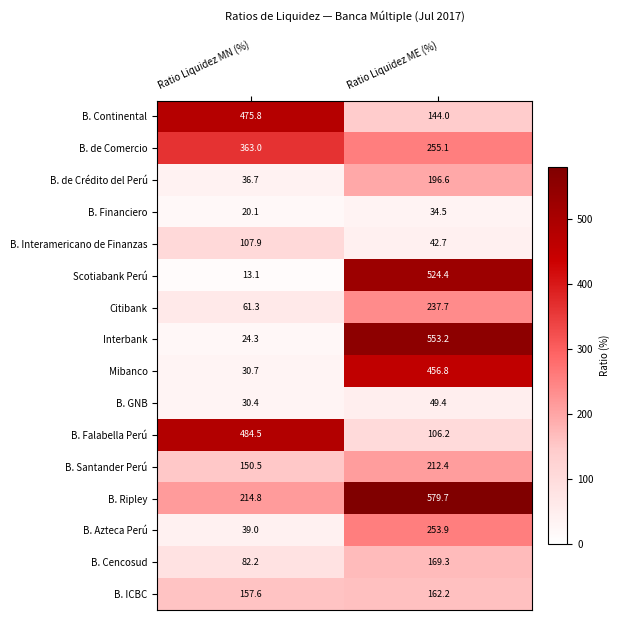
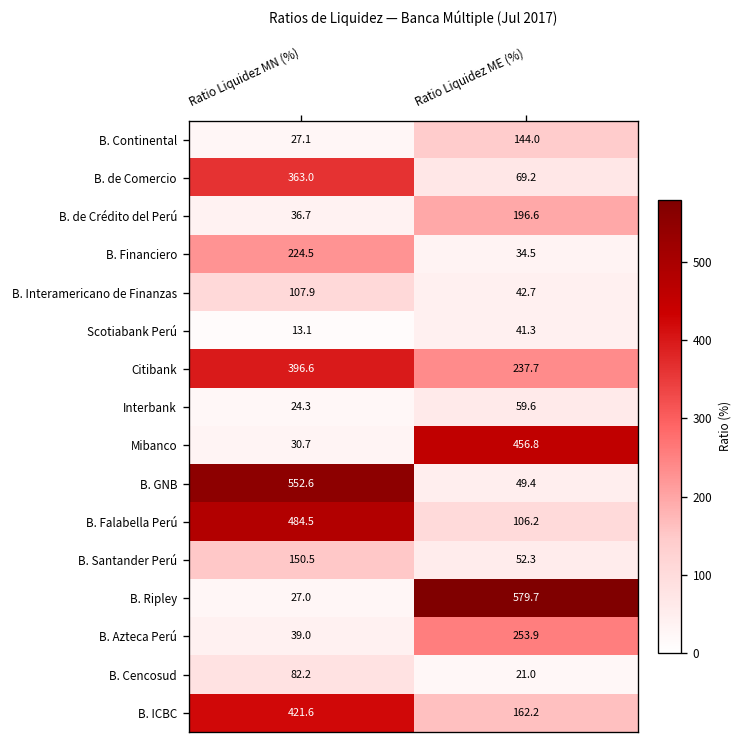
  {
    "B. Continental": {
-     "Ratio Liquidez MN (%)": 475.8,
+     "Ratio Liquidez MN (%)": 27.1,
      "Ratio Liquidez ME (%)": 144.0
    },
    "B. de Comercio": {
      "Ratio Liquidez MN (%)": 363.0,
-     "Ratio Liquidez ME (%)": 255.1
+     "Ratio Liquidez ME (%)": 69.2
    },
    "B. de Crédito del Perú": {
      "Ratio Liquidez MN (%)": 36.7,
      "Ratio Liquidez ME (%)": 196.6
    },
    "B. Financiero": {
-     "Ratio Liquidez MN (%)": 20.1,
+     "Ratio Liquidez MN (%)": 224.5,
      "Ratio Liquidez ME (%)": 34.5
    },
    "B. Interamericano de Finanzas": {
      "Ratio Liquidez MN (%)": 107.9,
      "Ratio Liquidez ME (%)": 42.7
    },
    "Scotiabank Perú": {
      "Ratio Liquidez MN (%)": 13.1,
-     "Ratio Liquidez ME (%)": 524.4
+     "Ratio Liquidez ME (%)": 41.3
    },
    "Citibank": {
-     "Ratio Liquidez MN (%)": 61.3,
+     "Ratio Liquidez MN (%)": 396.6,
      "Ratio Liquidez ME (%)": 237.7
    },
    "Interbank": {
      "Ratio Liquidez MN (%)": 24.3,
-     "Ratio Liquidez ME (%)": 553.2
+     "Ratio Liquidez ME (%)": 59.6
    },
    "Mibanco": {
      "Ratio Liquidez MN (%)": 30.7,
      "Ratio Liquidez ME (%)": 456.8
    },
    "B. GNB": {
-     "Ratio Liquidez MN (%)": 30.4,
+     "Ratio Liquidez MN (%)": 552.6,
      "Ratio Liquidez ME (%)": 49.4
    },
    "B. Falabella Perú": {
      "Ratio Liquidez MN (%)": 484.5,
      "Ratio Liquidez ME (%)": 106.2
    },
    "B. Santander Perú": {
      "Ratio Liquidez MN (%)": 150.5,
-     "Ratio Liquidez ME (%)": 212.4
+     "Ratio Liquidez ME (%)": 52.3
    },
    "B. Ripley": {
-     "Ratio Liquidez MN (%)": 214.8,
+     "Ratio Liquidez MN (%)": 27.0,
      "Ratio Liquidez ME (%)": 579.7
    },
    "B. Azteca Perú": {
      "Ratio Liquidez MN (%)": 39.0,
      "Ratio Liquidez ME (%)": 253.9
    },
    "B. Cencosud": {
      "Ratio Liquidez MN (%)": 82.2,
-     "Ratio Liquidez ME (%)": 169.3
+     "Ratio Liquidez ME (%)": 21.0
    },
    "B. ICBC": {
-     "Ratio Liquidez MN (%)": 157.6,
+     "Ratio Liquidez MN (%)": 421.6,
      "Ratio Liquidez ME (%)": 162.2
    }
  }
